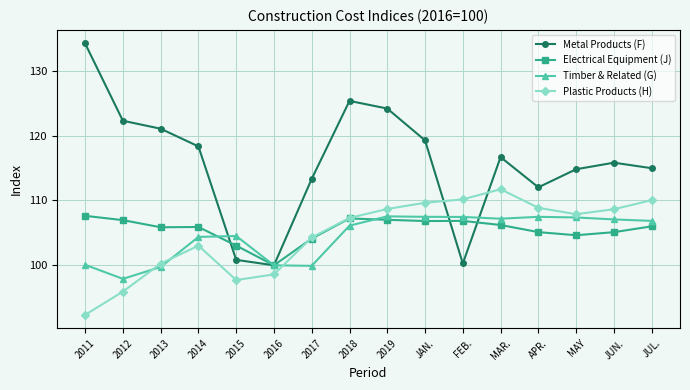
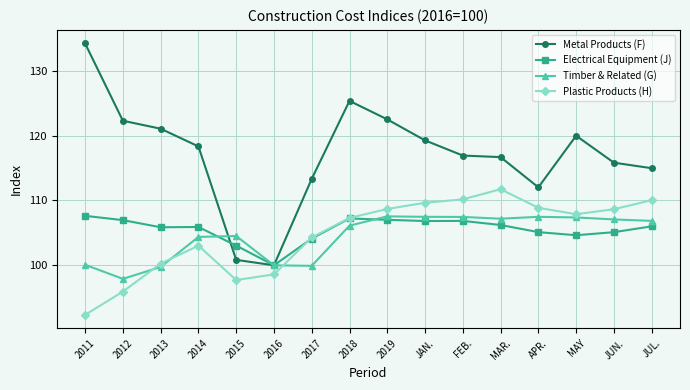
  {
    "Metal Products (F)": {
      "2011": 134,
      "2012": 122,
      "2013": 121,
      "2014": 118,
      "2015": 101,
      "2017": 113,
      "2018": 125,
-     "2019": 124,
+     "2019": 123,
      "JAN.": 119,
-     "FEB.": 100,
+     "FEB.": 117,
      "MAR.": 117,
      "APR.": 112,
-     "MAY": 115,
+     "MAY": 120,
      "JUN.": 116,
      "JUL.": 115
    },
    "Plastic Products (H)": {
      "2011": 92,
      "2012": 96,
      "2013": 100,
      "2014": 103,
      "2015": 98,
      "2016": 99,
      "2019": 109,
      "JAN.": 110,
      "FEB.": 110,
      "MAR.": 112,
      "APR.": 109,
      "MAY": 108,
      "JUN.": 109,
      "JUL.": 110
    }
  }
